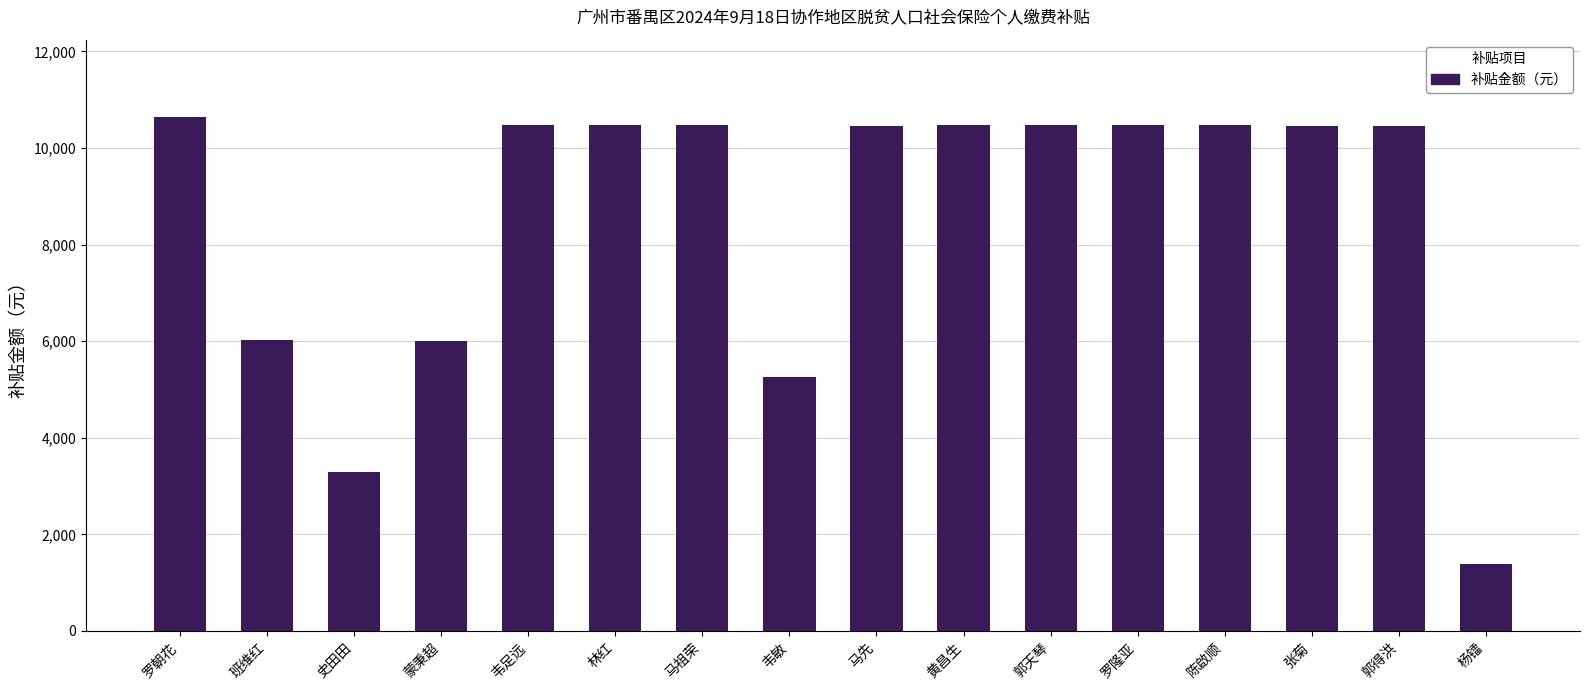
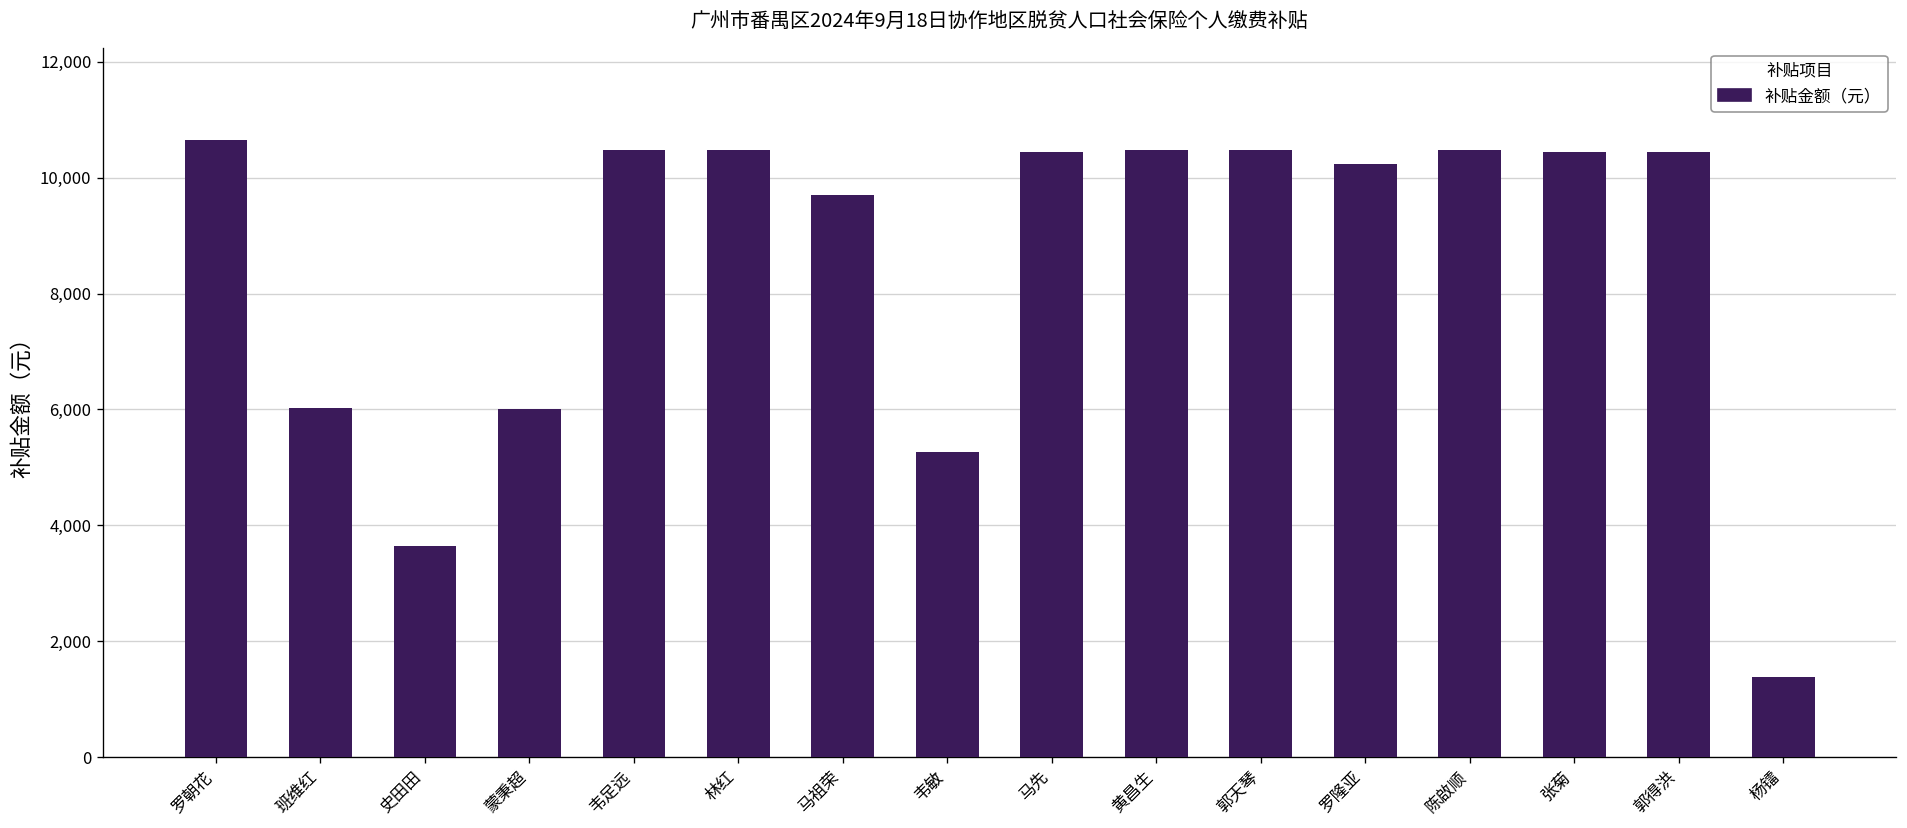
  {
    "罗朝花": "10,600",
    "班维红": "6,000",
-   "史田田": "3,300",
+   "史田田": "3,600",
    "蒙秉超": "6,000",
    "韦足远": "10,500",
    "林红": "10,500",
-   "马祖荣": "10,500",
+   "马祖荣": "9,700",
    "韦敏": "5,300",
    "马先": "10,500",
    "黄昌生": "10,500",
    "郭天琴": "10,500",
-   "罗隆亚": "10,500",
+   "罗隆亚": "10,200",
    "陈啟顺": "10,500",
    "张菊": "10,500",
    "郭得洪": "10,500",
    "杨镭": "1,400"
  }
